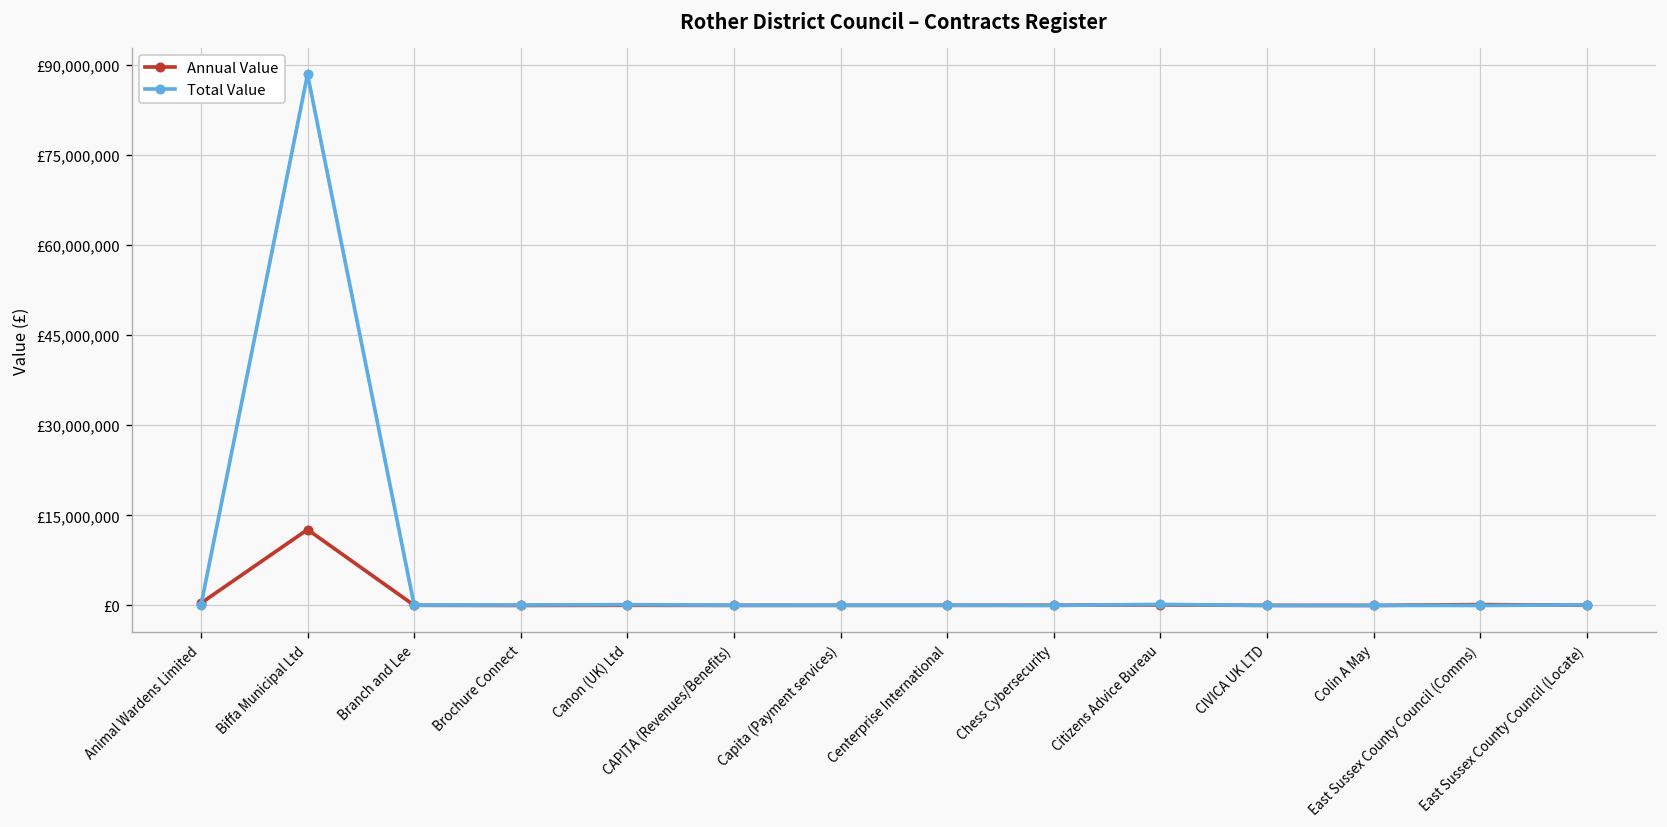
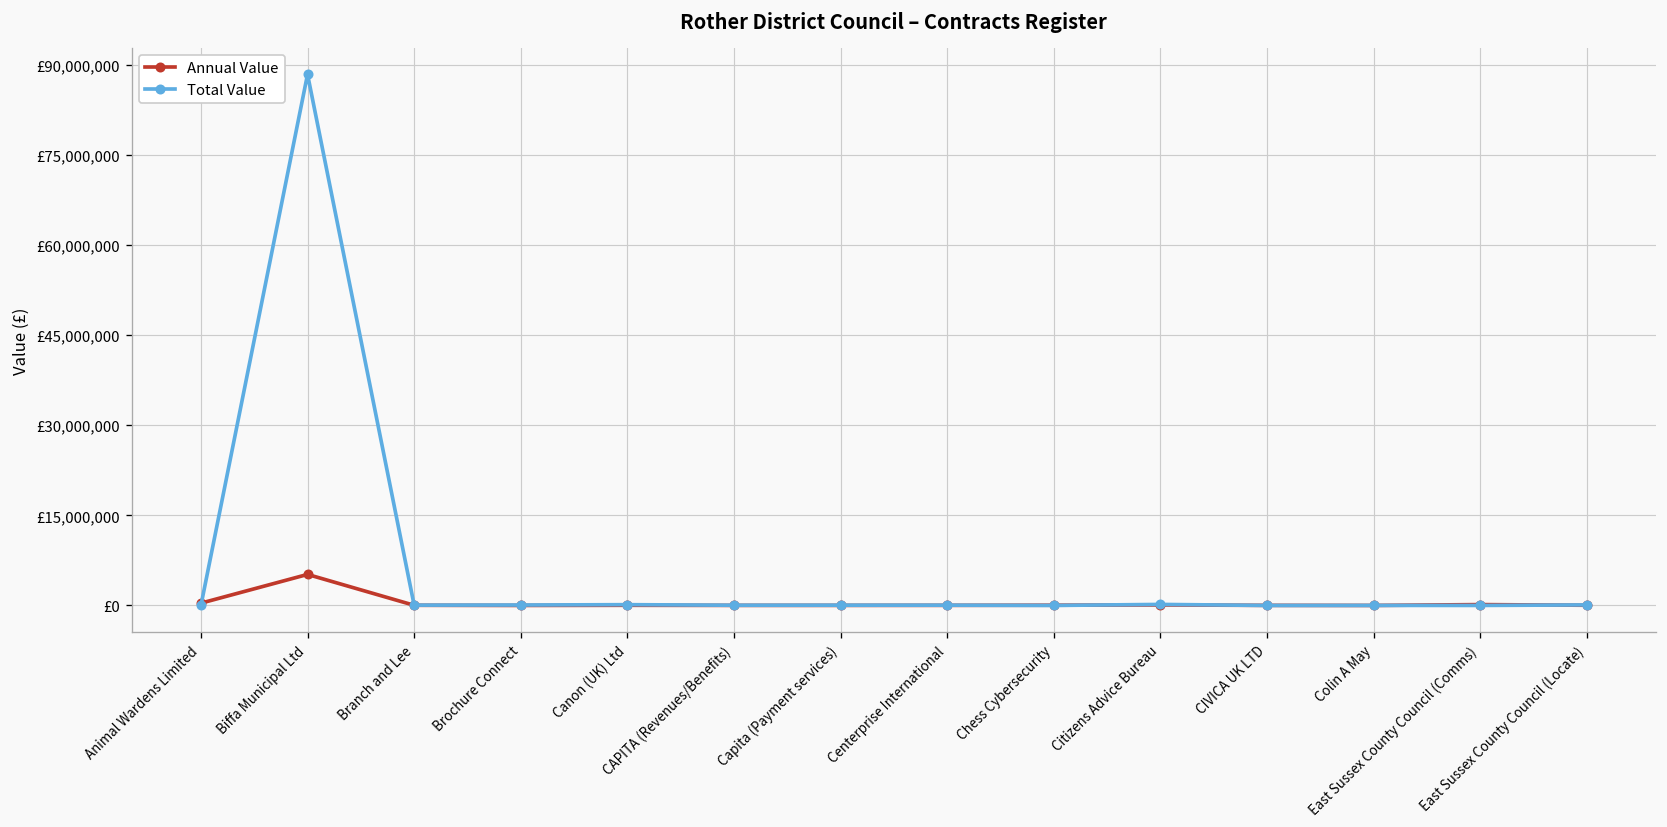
  {
    "Annual Value": {
-     "Biffa Municipal Ltd": "£13,000,000"
+     "Biffa Municipal Ltd": "£5,000,000"
    },
    "Total Value": {
      "Biffa Municipal Ltd": "£88,000,000"
    }
  }
